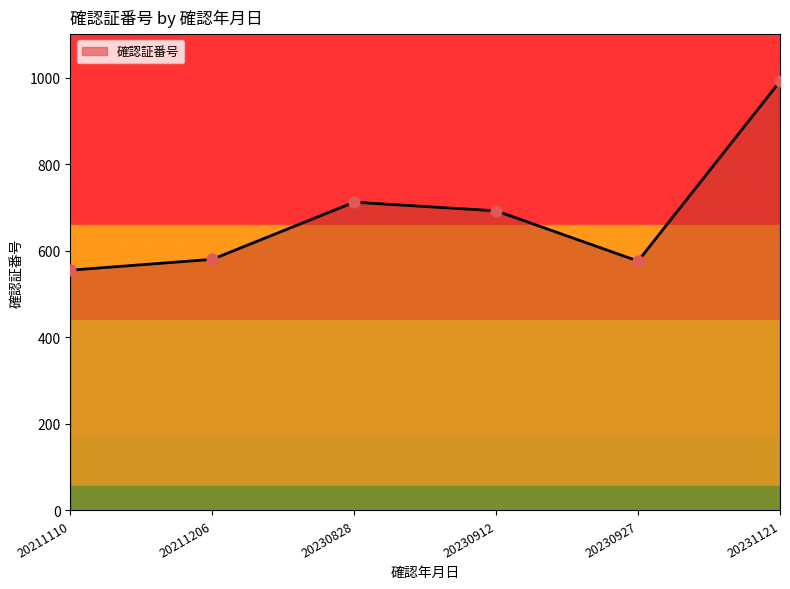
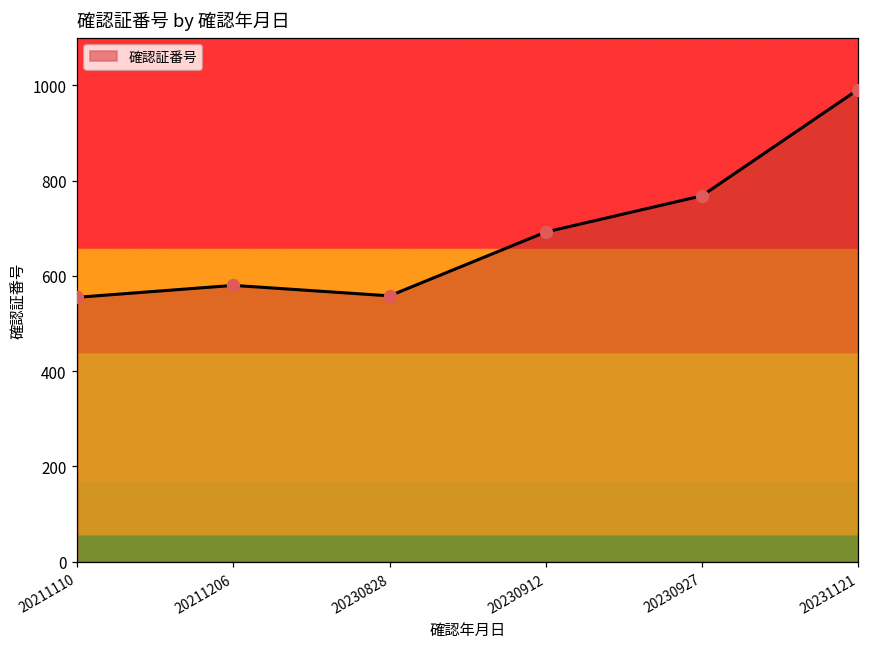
  {
    "20211110": 560,
    "20211206": 580,
-   "20230828": 710,
+   "20230828": 560,
    "20230912": 690,
-   "20230927": 580,
+   "20230927": 770,
    "20231121": 990
  }
